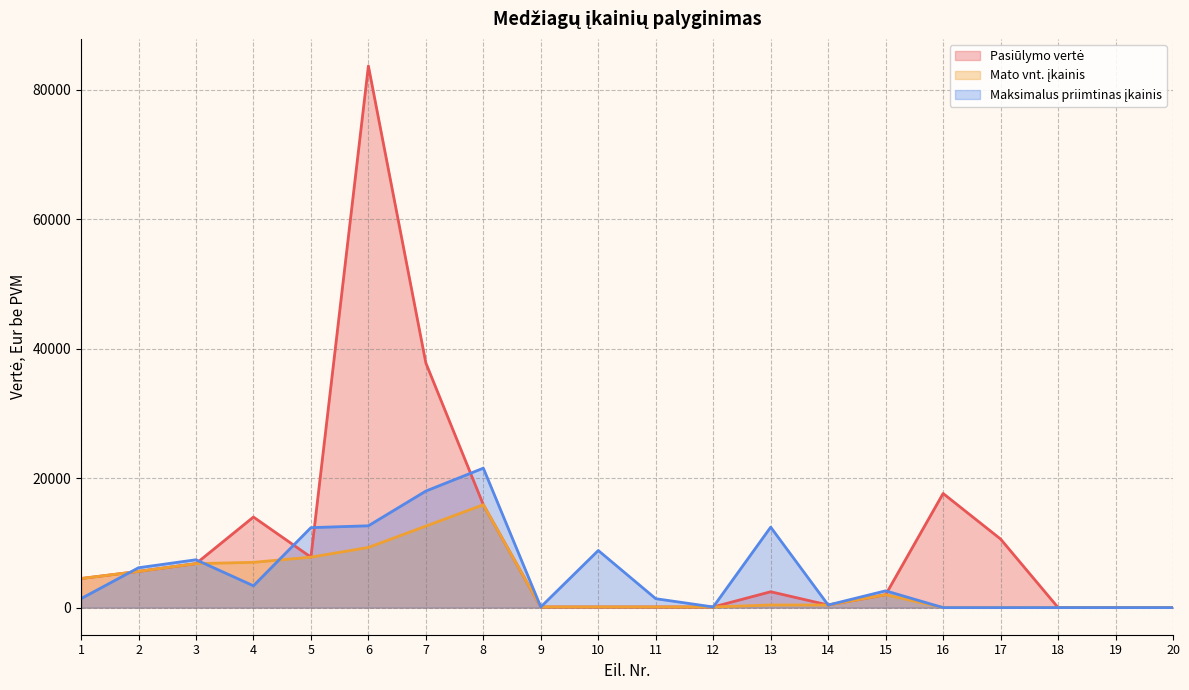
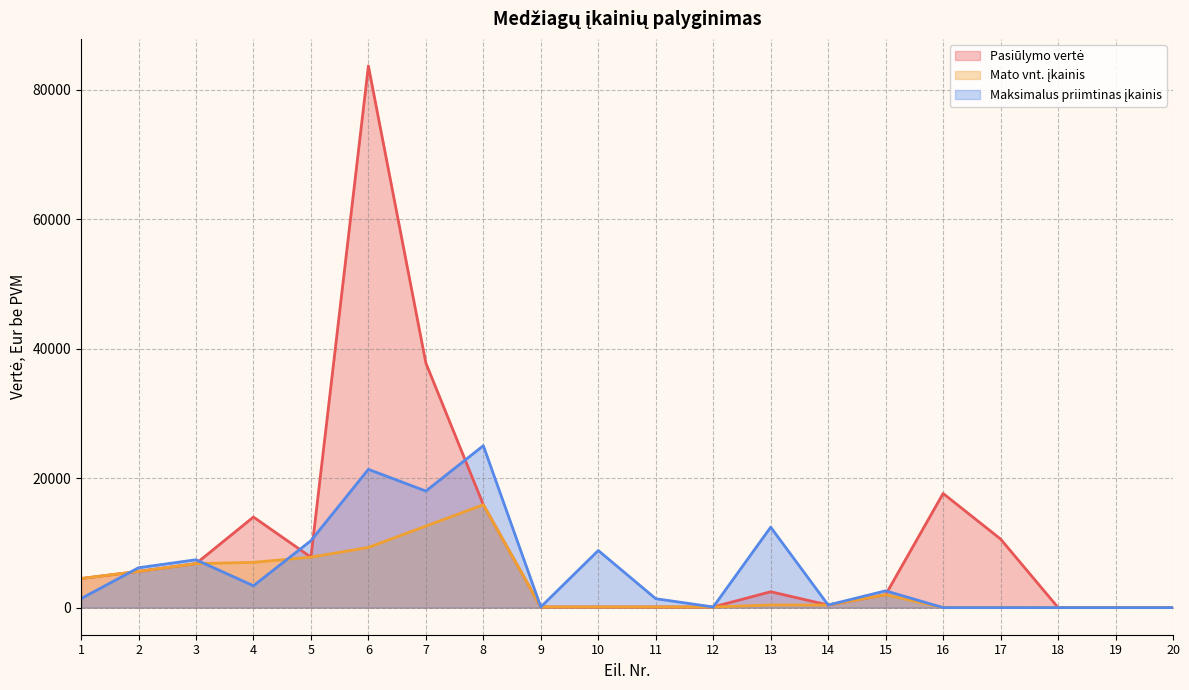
  {
    "Maksimalus priimtinas įkainis": {
      "1": 1000,
      "2": 6000,
      "3": 7000,
      "4": 3000,
-     "5": 12000,
-     "6": 13000,
+     "5": 10000,
+     "6": 21000,
      "7": 18000,
-     "8": 22000,
+     "8": 25000,
      "10": 9000,
      "11": 1000,
      "13": 12000,
      "15": 3000
    }
  }
